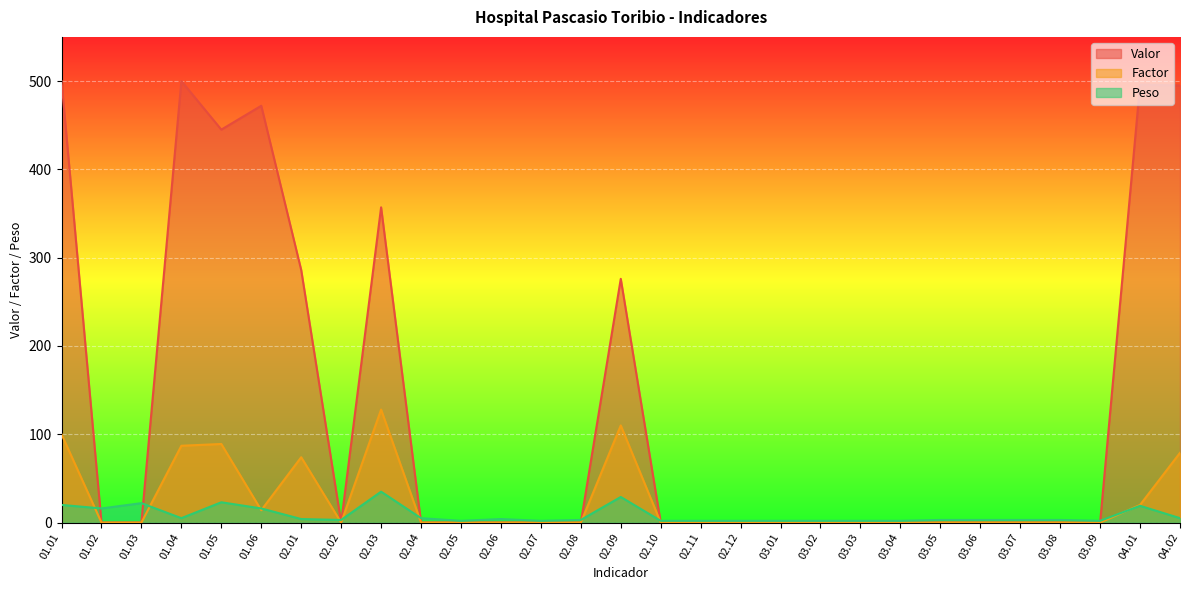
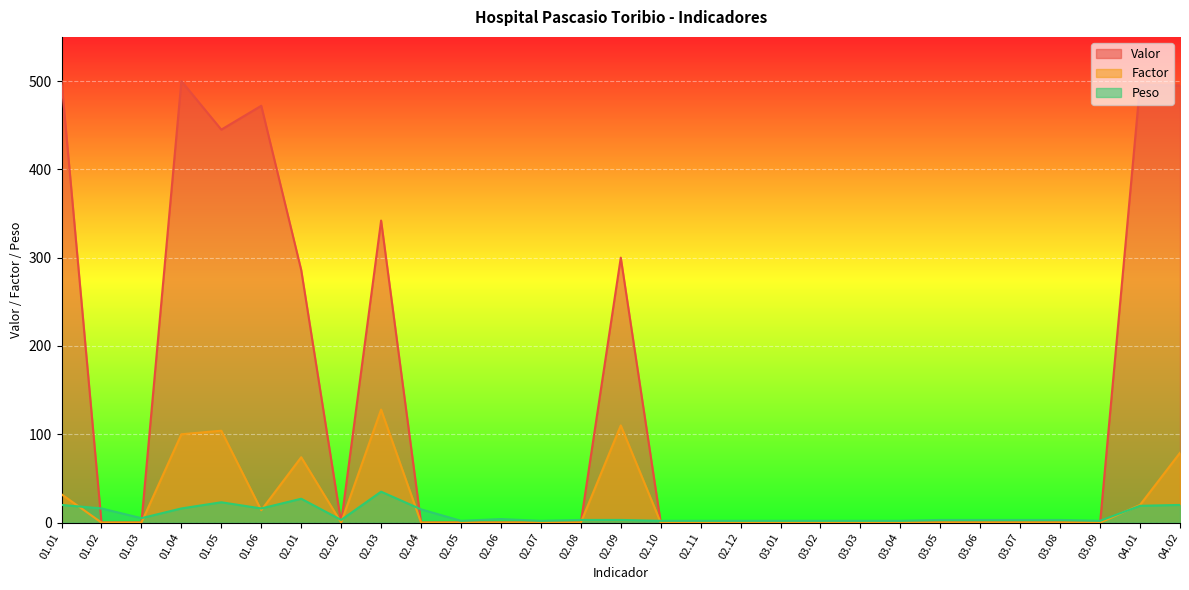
  {
    "Valor": {
      "01.01": 500,
      "01.04": 500,
      "01.05": 450,
      "01.06": 470,
      "02.01": 290,
-     "02.03": 360,
-     "02.09": 280,
+     "02.03": 340,
+     "02.09": 300,
      "04.02": 500
    },
    "Factor": {
-     "01.01": 100,
-     "01.04": 90,
-     "01.05": 90,
+     "01.01": 30,
+     "01.04": 100,
+     "01.05": 100,
      "02.01": 70,
      "02.03": 130,
      "02.09": 110,
      "04.02": 80
    },
    "Peso": {
      "01.01": 20,
      "01.02": 20,
-     "01.03": 20,
-     "01.04": 10,
+     "01.03": 10,
+     "01.04": 20,
      "01.05": 20,
-     "02.01": 0,
+     "02.01": 30,
      "02.02": 0,
      "02.03": 40,
-     "02.04": 10,
+     "02.04": 20,
      "02.06": 0,
      "02.08": 0,
-     "02.09": 30,
+     "02.09": 0,
      "03.05": 0,
      "03.06": 0,
      "03.07": 0,
      "03.08": 0,
-     "04.02": 10
+     "04.02": 20
    }
  }
